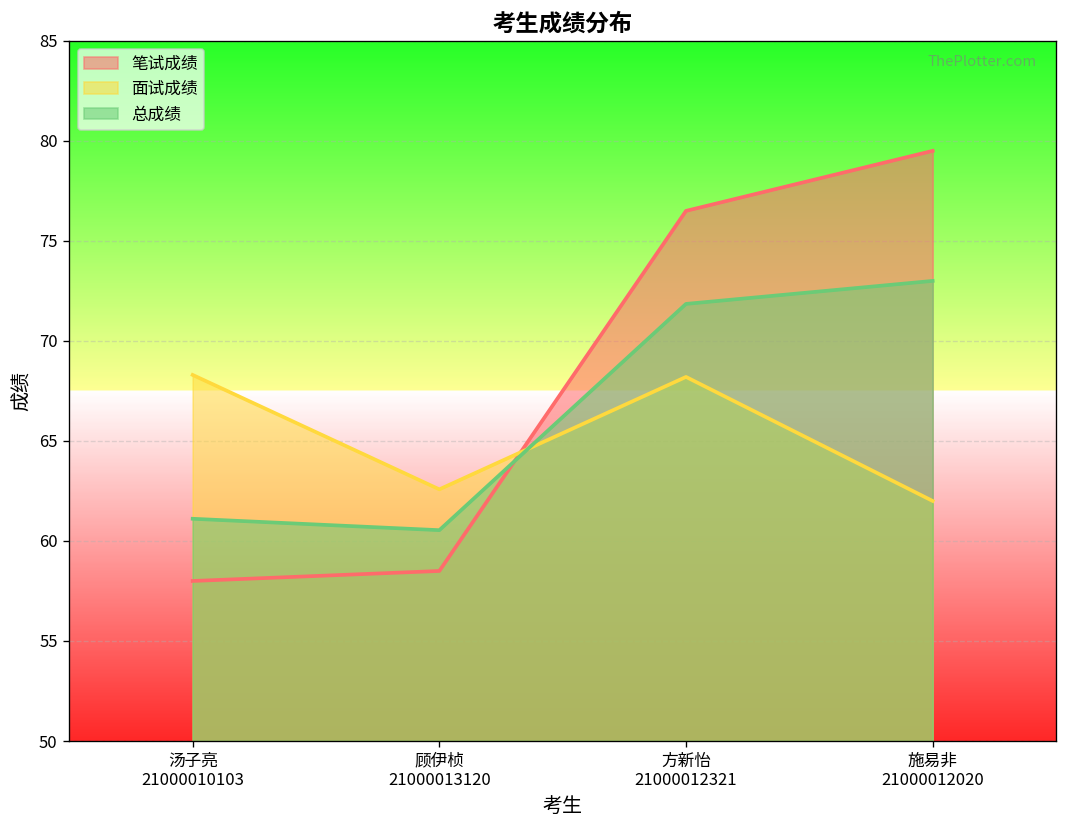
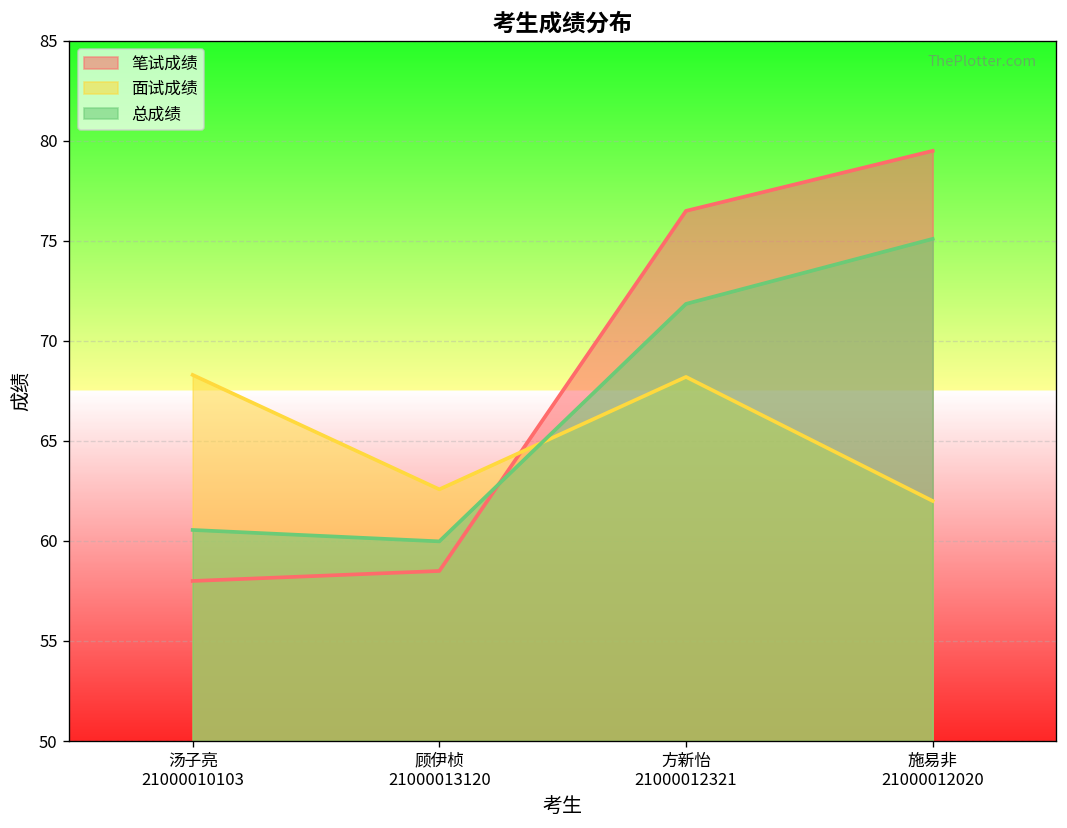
  {
    "笔试成绩": {
      "汤子亮 21000010103": 58.0,
      "顾伊桢 21000013120": 58.5,
      "方新怡 21000012321": 76.5,
      "施易非 21000012020": 79.5
    },
    "面试成绩": {
      "汤子亮 21000010103": 68.3,
      "顾伊桢 21000013120": 62.6,
      "方新怡 21000012321": 68.2,
      "施易非 21000012020": 62.0
    },
    "总成绩": {
-     "汤子亮 21000010103": 61.1,
-     "顾伊桢 21000013120": 60.5,
+     "汤子亮 21000010103": 60.6,
+     "顾伊桢 21000013120": 60.0,
      "方新怡 21000012321": 71.9,
-     "施易非 21000012020": 73.0
+     "施易非 21000012020": 75.1
    }
  }
